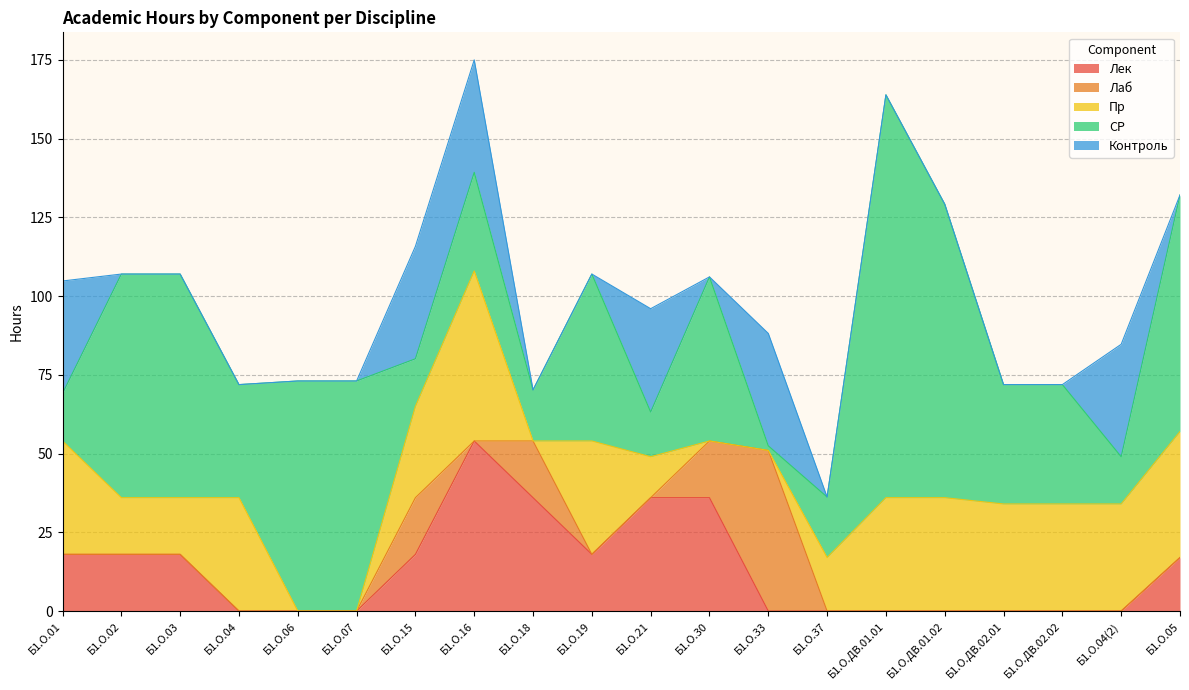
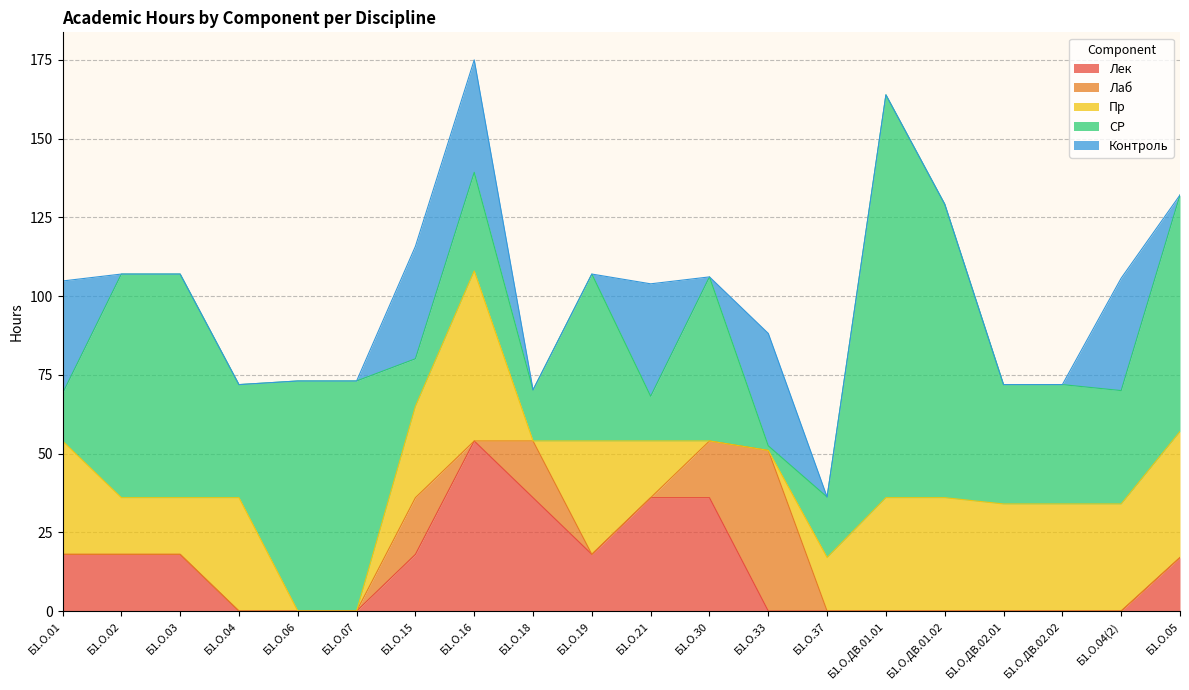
  {
    "Пр": {
      "Б1.О.01": 36,
      "Б1.О.02": 18,
      "Б1.О.03": 18,
      "Б1.О.04": 36,
      "Б1.О.15": 29,
      "Б1.О.16": 54,
      "Б1.О.19": 36,
-     "Б1.О.21": 13,
+     "Б1.О.21": 18,
      "Б1.О.37": 17,
      "Б1.О.ДВ.01.01": 36,
      "Б1.О.ДВ.01.02": 36,
      "Б1.О.ДВ.02.01": 34,
      "Б1.О.ДВ.02.02": 34,
      "Б1.О.04(2)": 34,
      "Б1.О.05": 40
    },
    "СР": {
      "Б1.О.01": 15,
      "Б1.О.15": 15,
      "Б1.О.16": 31,
      "Б1.О.21": 14,
      "Б1.О.33": 1,
-     "Б1.О.04(2)": 15
+     "Б1.О.04(2)": 36
    },
    "Контроль": {
      "Б1.О.01": 36,
      "Б1.О.15": 36,
      "Б1.О.16": 36,
-     "Б1.О.21": 33,
+     "Б1.О.21": 36,
      "Б1.О.33": 36,
      "Б1.О.04(2)": 36
    }
  }
